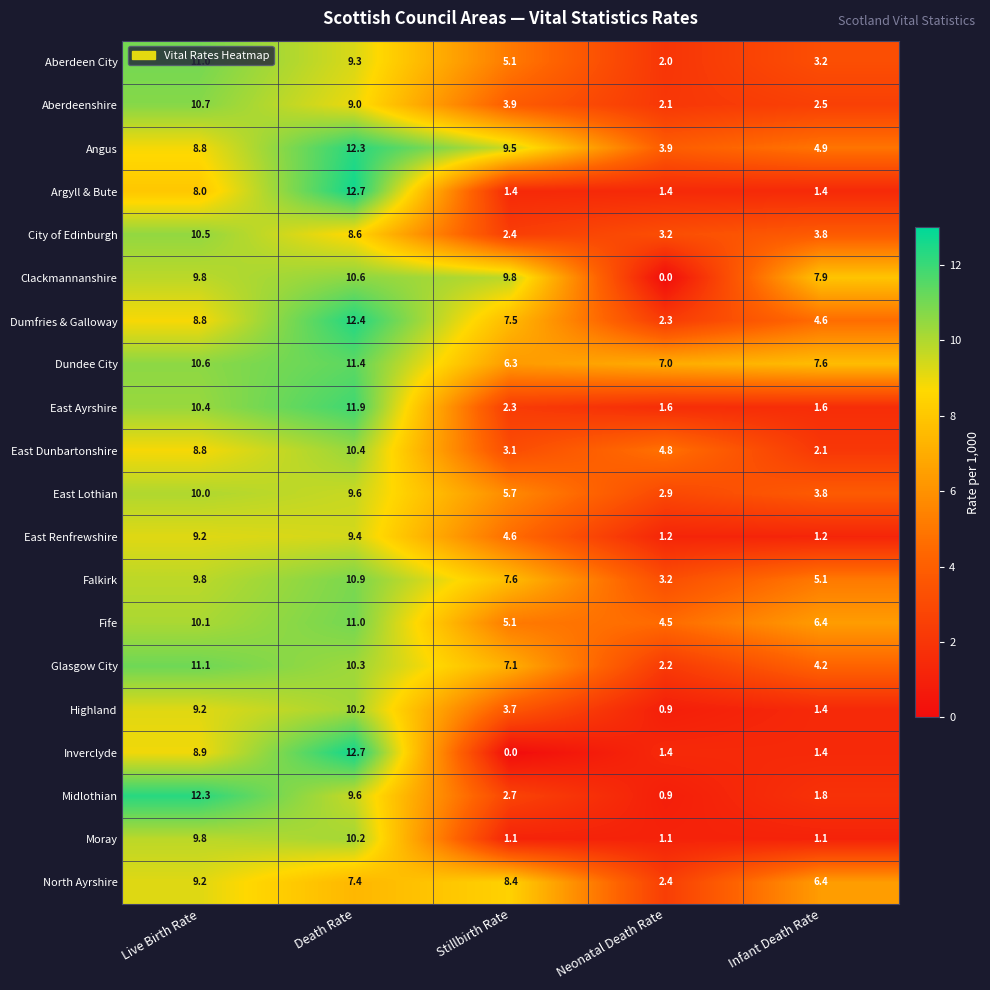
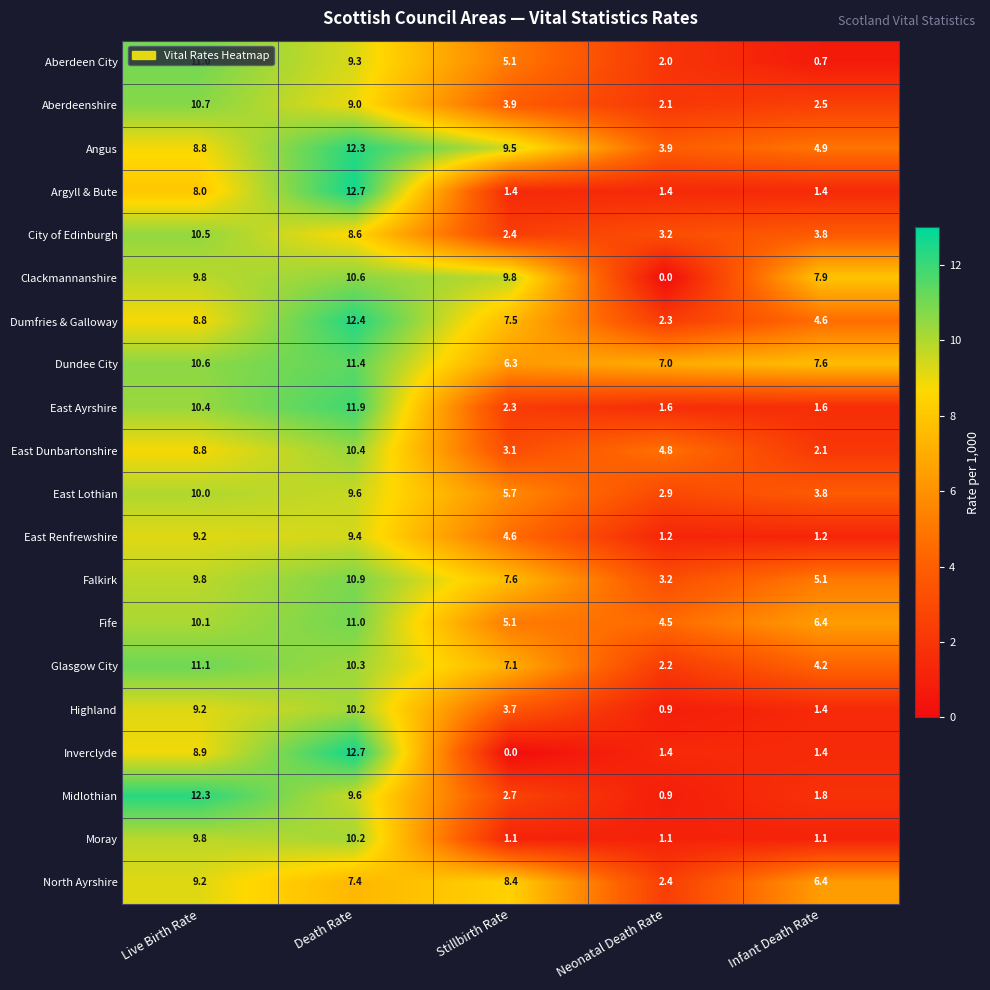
  {
    "Aberdeen City": {
      "Death Rate": 9.3,
      "Stillbirth Rate": 5.1,
      "Neonatal Death Rate": 2.0,
-     "Infant Death Rate": 3.2
+     "Infant Death Rate": 0.7
    },
    "Aberdeenshire": {
      "Live Birth Rate": 10.7,
      "Death Rate": 9.0,
      "Stillbirth Rate": 3.9,
      "Neonatal Death Rate": 2.1,
      "Infant Death Rate": 2.5
    },
    "Angus": {
      "Live Birth Rate": 8.8,
      "Death Rate": 12.3,
      "Stillbirth Rate": 9.5,
      "Neonatal Death Rate": 3.9,
      "Infant Death Rate": 4.9
    },
    "Argyll & Bute": {
      "Live Birth Rate": 8.0,
      "Death Rate": 12.7,
      "Stillbirth Rate": 1.4,
      "Neonatal Death Rate": 1.4,
      "Infant Death Rate": 1.4
    },
    "City of Edinburgh": {
      "Live Birth Rate": 10.5,
      "Death Rate": 8.6,
      "Stillbirth Rate": 2.4,
      "Neonatal Death Rate": 3.2,
      "Infant Death Rate": 3.8
    },
    "Clackmannanshire": {
      "Live Birth Rate": 9.8,
      "Death Rate": 10.6,
      "Stillbirth Rate": 9.8,
      "Neonatal Death Rate": 0.0,
      "Infant Death Rate": 7.9
    },
    "Dumfries & Galloway": {
      "Live Birth Rate": 8.8,
      "Death Rate": 12.4,
      "Stillbirth Rate": 7.5,
      "Neonatal Death Rate": 2.3,
      "Infant Death Rate": 4.6
    },
    "Dundee City": {
      "Live Birth Rate": 10.6,
      "Death Rate": 11.4,
      "Stillbirth Rate": 6.3,
      "Neonatal Death Rate": 7.0,
      "Infant Death Rate": 7.6
    },
    "East Ayrshire": {
      "Live Birth Rate": 10.4,
      "Death Rate": 11.9,
      "Stillbirth Rate": 2.3,
      "Neonatal Death Rate": 1.6,
      "Infant Death Rate": 1.6
    },
    "East Dunbartonshire": {
      "Live Birth Rate": 8.8,
      "Death Rate": 10.4,
      "Stillbirth Rate": 3.1,
      "Neonatal Death Rate": 4.8,
      "Infant Death Rate": 2.1
    },
    "East Lothian": {
      "Live Birth Rate": 10.0,
      "Death Rate": 9.6,
      "Stillbirth Rate": 5.7,
      "Neonatal Death Rate": 2.9,
      "Infant Death Rate": 3.8
    },
    "East Renfrewshire": {
      "Live Birth Rate": 9.2,
      "Death Rate": 9.4,
      "Stillbirth Rate": 4.6,
      "Neonatal Death Rate": 1.2,
      "Infant Death Rate": 1.2
    },
    "Falkirk": {
      "Live Birth Rate": 9.8,
      "Death Rate": 10.9,
      "Stillbirth Rate": 7.6,
      "Neonatal Death Rate": 3.2,
      "Infant Death Rate": 5.1
    },
    "Fife": {
      "Live Birth Rate": 10.1,
      "Death Rate": 11.0,
      "Stillbirth Rate": 5.1,
      "Neonatal Death Rate": 4.5,
      "Infant Death Rate": 6.4
    },
    "Glasgow City": {
      "Live Birth Rate": 11.1,
      "Death Rate": 10.3,
      "Stillbirth Rate": 7.1,
      "Neonatal Death Rate": 2.2,
      "Infant Death Rate": 4.2
    },
    "Highland": {
      "Live Birth Rate": 9.2,
      "Death Rate": 10.2,
      "Stillbirth Rate": 3.7,
      "Neonatal Death Rate": 0.9,
      "Infant Death Rate": 1.4
    },
    "Inverclyde": {
      "Live Birth Rate": 8.9,
      "Death Rate": 12.7,
      "Stillbirth Rate": 0.0,
      "Neonatal Death Rate": 1.4,
      "Infant Death Rate": 1.4
    },
    "Midlothian": {
      "Live Birth Rate": 12.3,
      "Death Rate": 9.6,
      "Stillbirth Rate": 2.7,
      "Neonatal Death Rate": 0.9,
      "Infant Death Rate": 1.8
    },
    "Moray": {
      "Live Birth Rate": 9.8,
      "Death Rate": 10.2,
      "Stillbirth Rate": 1.1,
      "Neonatal Death Rate": 1.1,
      "Infant Death Rate": 1.1
    },
    "North Ayrshire": {
      "Live Birth Rate": 9.2,
      "Death Rate": 7.4,
      "Stillbirth Rate": 8.4,
      "Neonatal Death Rate": 2.4,
      "Infant Death Rate": 6.4
    }
  }
